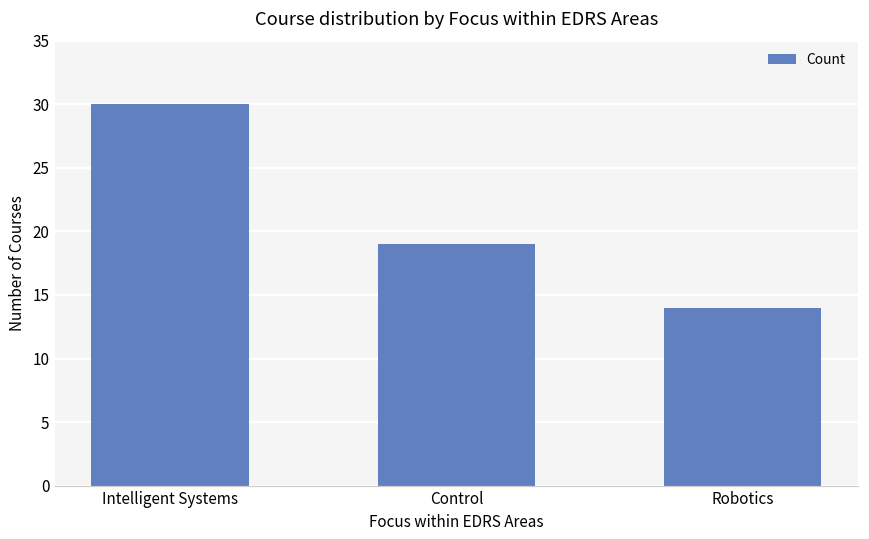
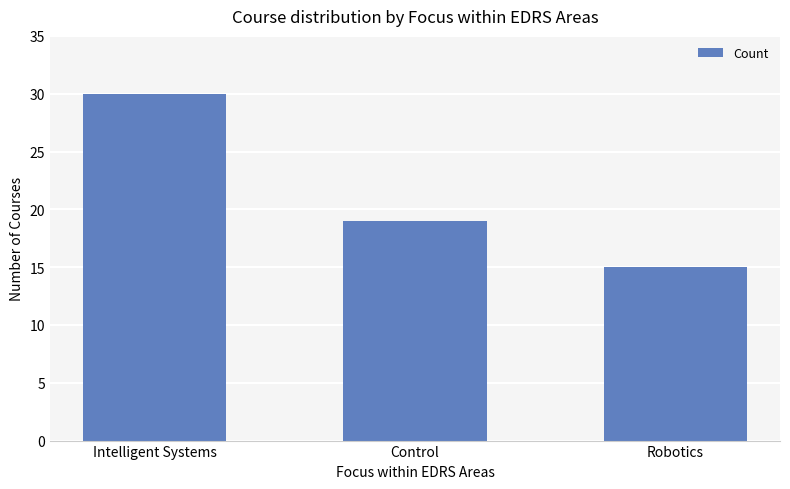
  {
    "Intelligent Systems": 30,
    "Control": 19,
-   "Robotics": 14
+   "Robotics": 15
  }
